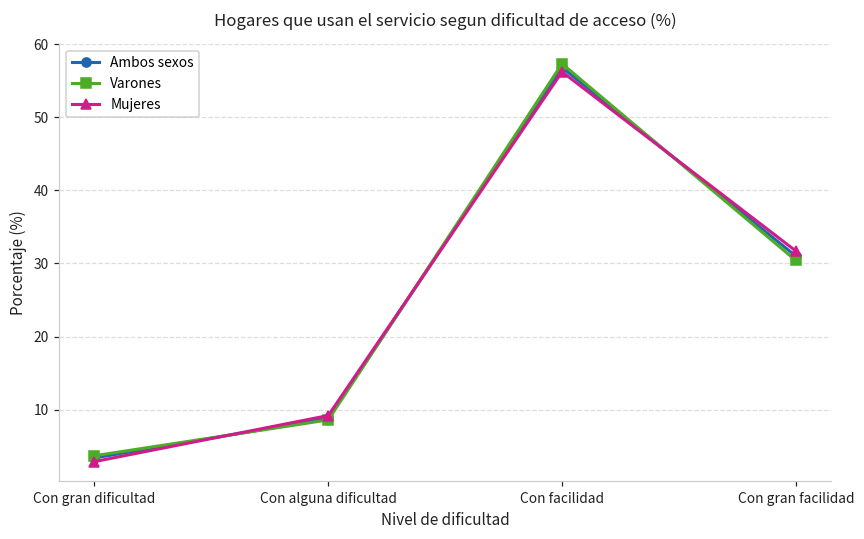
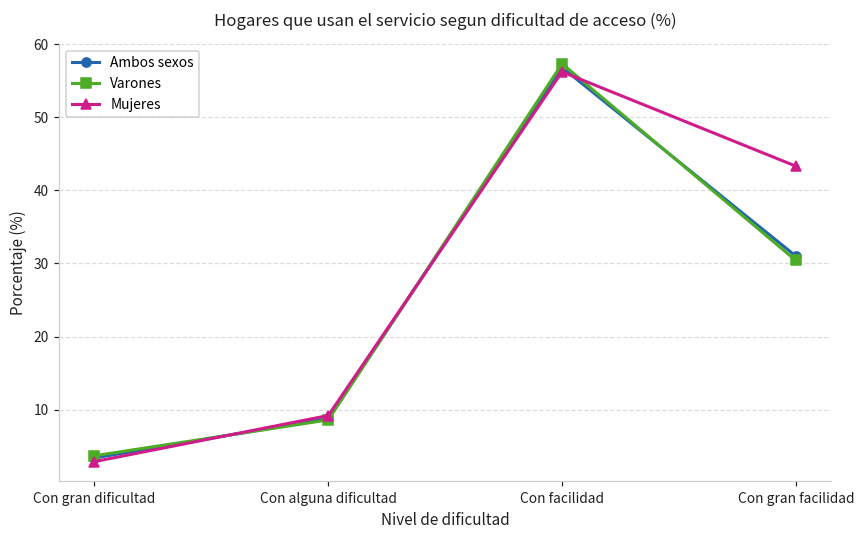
  {
    "Ambos sexos": {
      "Con facilidad": 57,
      "Con gran facilidad": 31
    },
    "Varones": {
      "Con facilidad": 57,
      "Con gran facilidad": 30
    },
    "Mujeres": {
      "Con gran dificultad": 3,
      "Con alguna dificultad": 9,
      "Con facilidad": 56,
-     "Con gran facilidad": 32
+     "Con gran facilidad": 43
    }
  }
